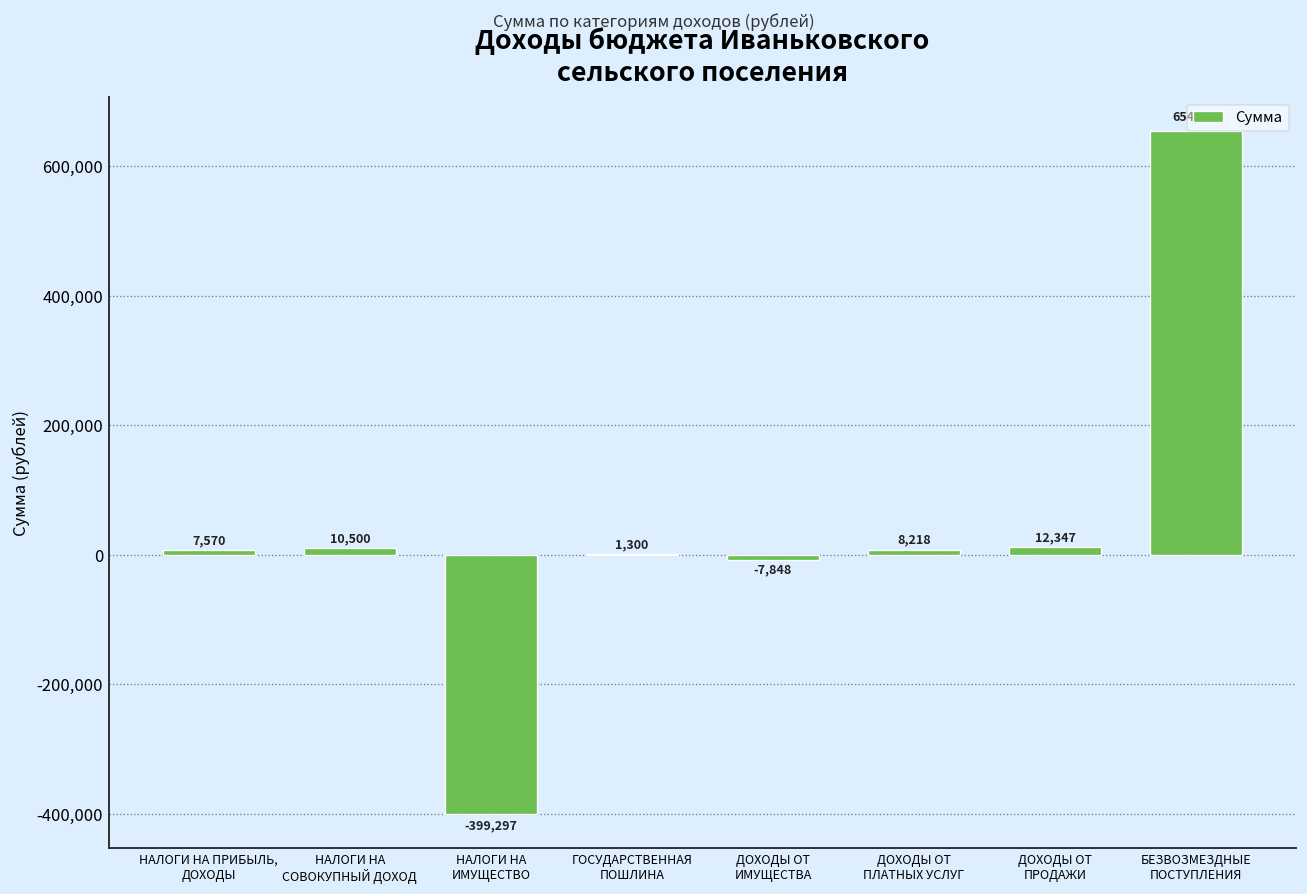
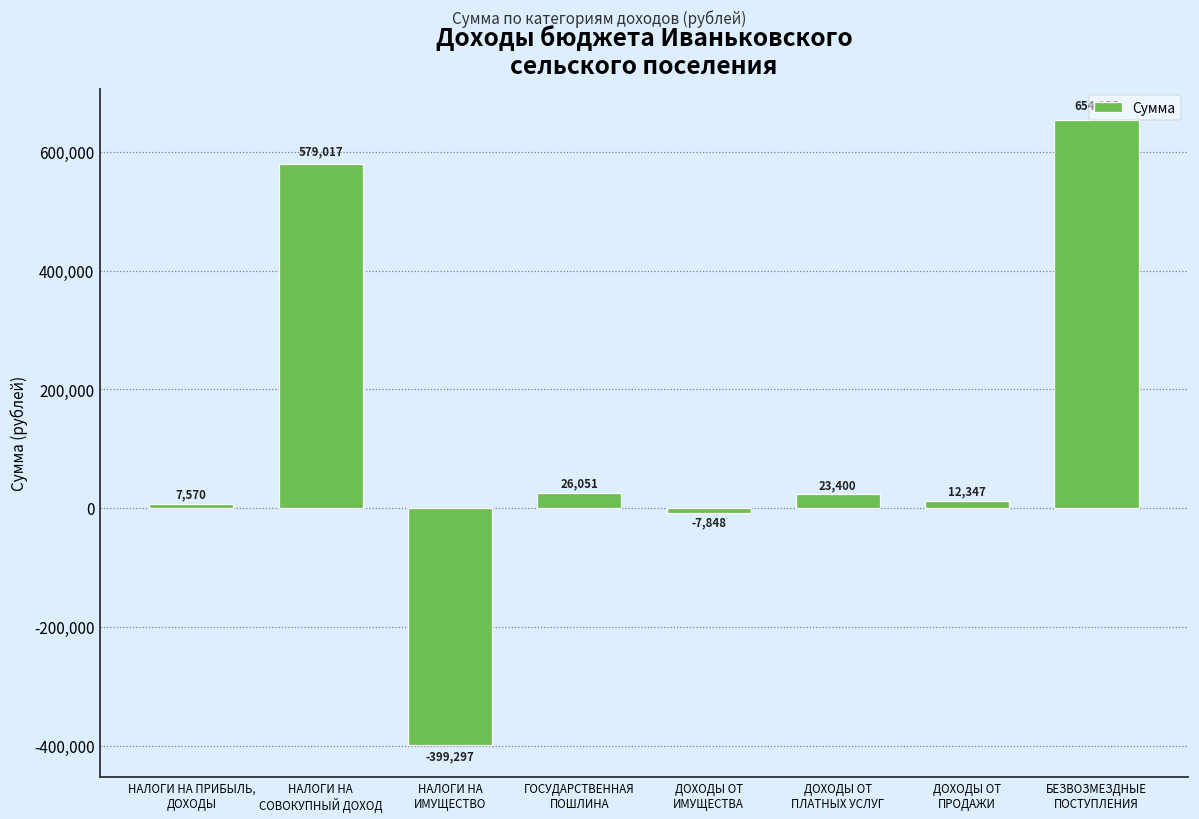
  {
    "НАЛОГИ НА ПРИБЫЛЬ, ДОХОДЫ": "7,570",
-   "НАЛОГИ НА СОВОКУПНЫЙ ДОХОД": "10,500",
+   "НАЛОГИ НА СОВОКУПНЫЙ ДОХОД": "579,017",
    "НАЛОГИ НА ИМУЩЕСТВО": "-399,297",
-   "ГОСУДАРСТВЕННАЯ ПОШЛИНА": "1,300",
+   "ГОСУДАРСТВЕННАЯ ПОШЛИНА": "26,051",
    "ДОХОДЫ ОТ ИМУЩЕСТВА": "-7,848",
-   "ДОХОДЫ ОТ ПЛАТНЫХ УСЛУГ": "8,218",
+   "ДОХОДЫ ОТ ПЛАТНЫХ УСЛУГ": "23,400",
    "ДОХОДЫ ОТ ПРОДАЖИ": "12,347"
  }
